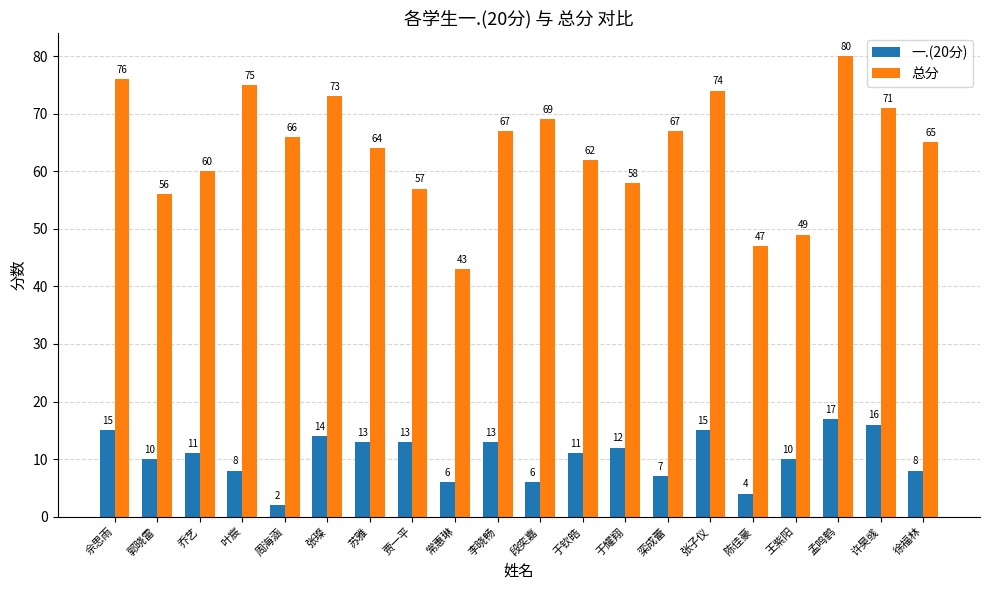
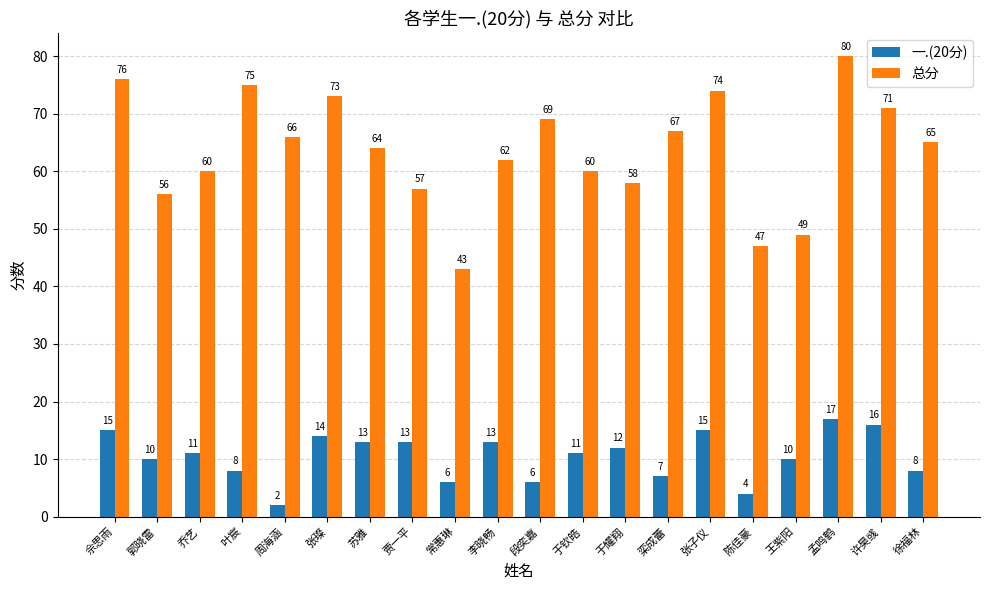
  {
    "一.(20分)": {
      "佘思雨": 15,
      "郭晓雷": 10,
      "乔艺": 11,
      "叶宸": 8,
      "周海涵": 2,
      "张璨": 14,
      "苏雅": 13,
      "贾一平": 13,
      "常惠琳": 6,
      "李晓畅": 13,
      "段奕嘉": 6,
      "于钦皓": 11,
      "于耀翔": 12,
      "栾成蕾": 7,
      "张子仪": 15,
      "陈佳豪": 4,
      "王紫阳": 10,
      "孟鸣鹤": 17,
      "许昊彧": 16,
      "徐福林": 8
    },
    "总分": {
      "佘思雨": 76,
      "郭晓雷": 56,
      "乔艺": 60,
      "叶宸": 75,
      "周海涵": 66,
      "张璨": 73,
      "苏雅": 64,
      "贾一平": 57,
      "常惠琳": 43,
-     "李晓畅": 67,
+     "李晓畅": 62,
      "段奕嘉": 69,
-     "于钦皓": 62,
+     "于钦皓": 60,
      "于耀翔": 58,
      "栾成蕾": 67,
      "张子仪": 74,
      "陈佳豪": 47,
      "王紫阳": 49,
      "孟鸣鹤": 80,
      "许昊彧": 71,
      "徐福林": 65
    }
  }
